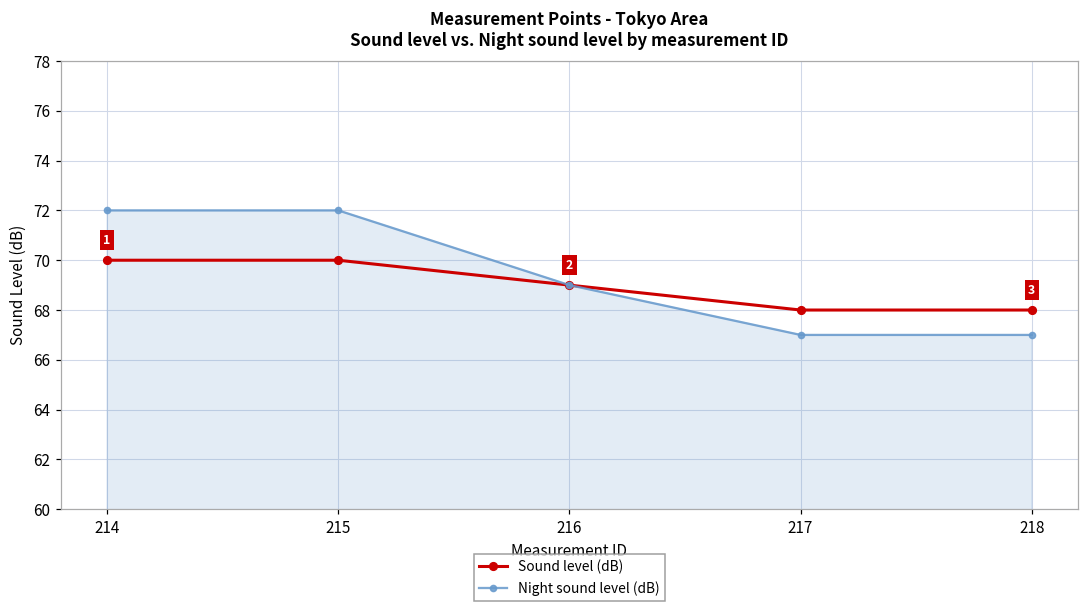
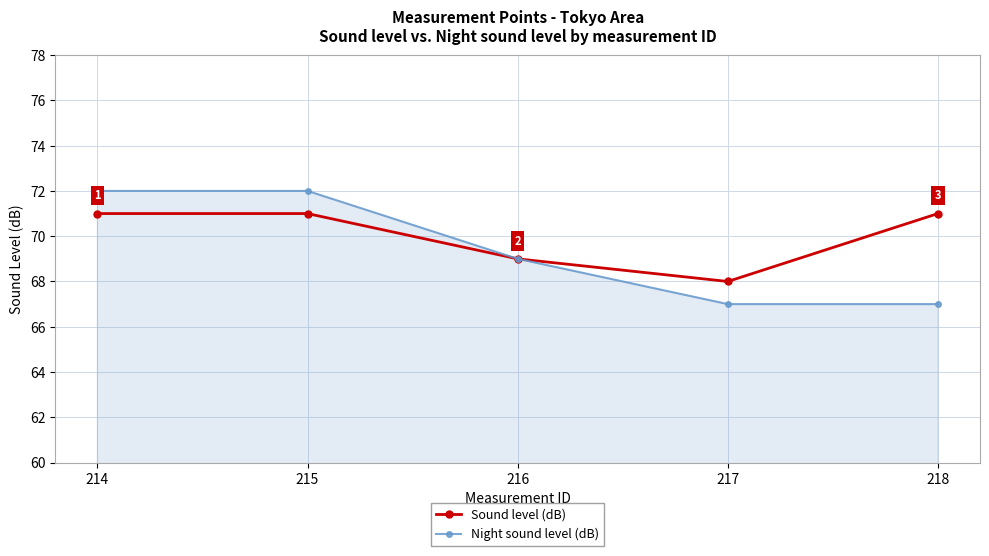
  {
    "Sound level (dB)": {
-     "214": 70,
-     "215": 70,
+     "214": 71,
+     "215": 71,
      "217": 68,
-     "218": 68
+     "218": 71
    },
    "Night sound level (dB)": {
      "215": 72,
      "217": 67,
      "218": 67
    }
  }
